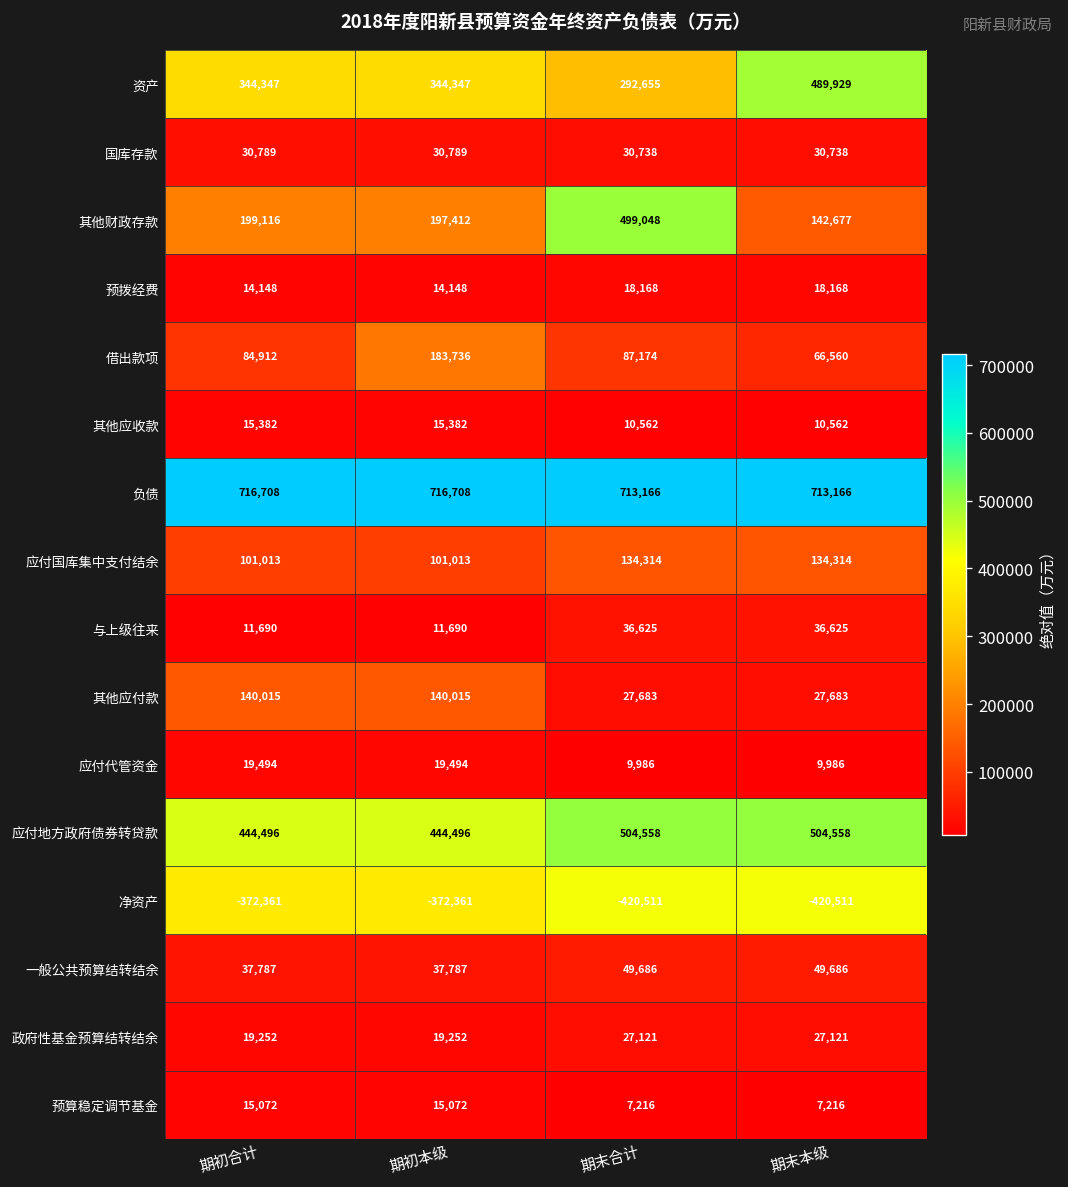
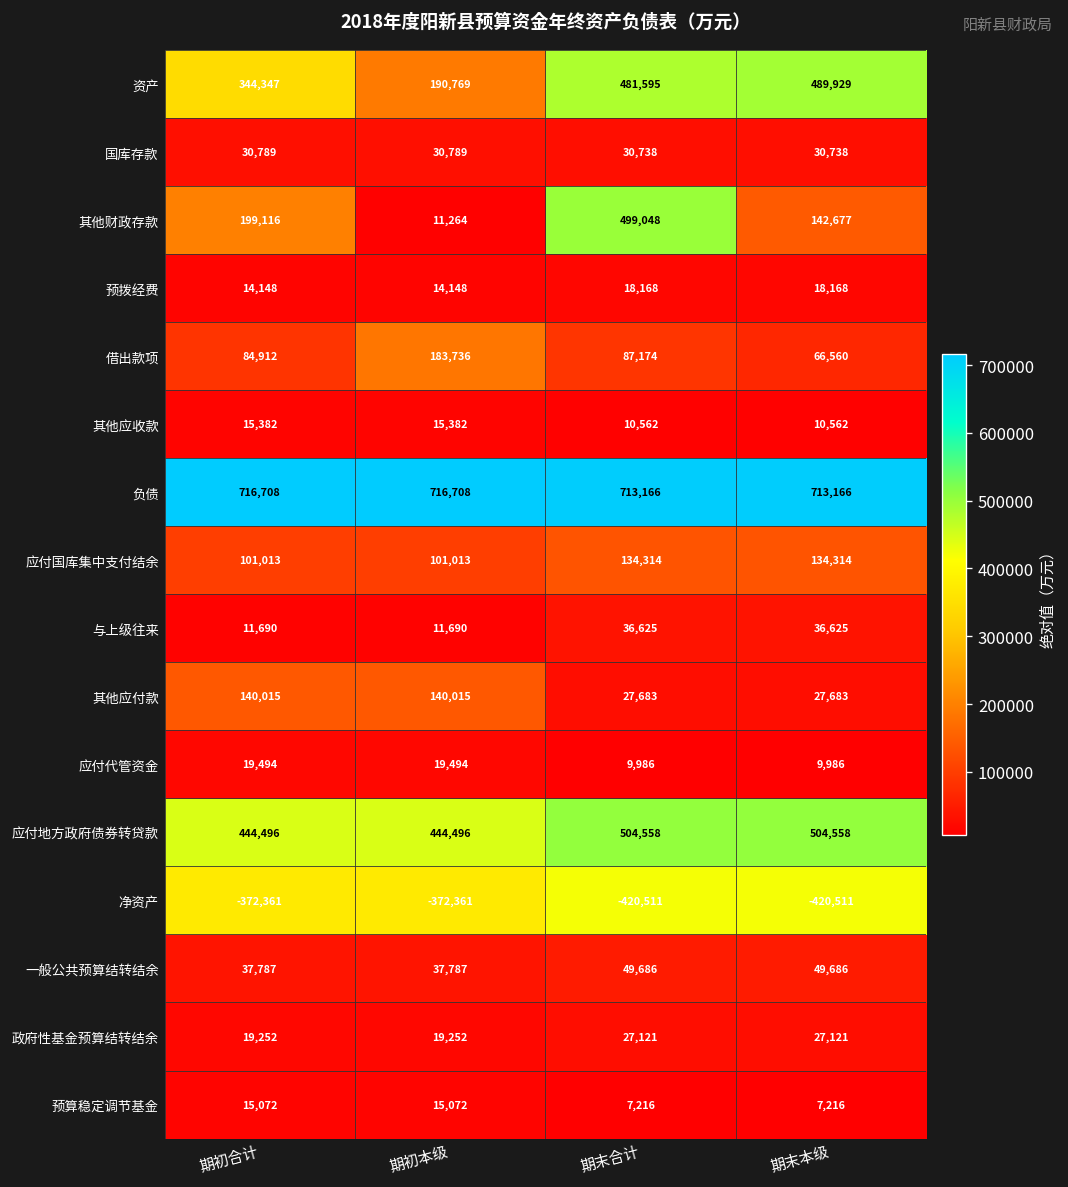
  {
    "资产": {
      "期初合计": "344,347",
-     "期初本级": "344,347",
-     "期末合计": "292,655",
+     "期初本级": "190,769",
+     "期末合计": "481,595",
      "期末本级": "489,929"
    },
    "国库存款": {
      "期初合计": "30,789",
      "期初本级": "30,789",
      "期末合计": "30,738",
      "期末本级": "30,738"
    },
    "其他财政存款": {
      "期初合计": "199,116",
-     "期初本级": "197,412",
+     "期初本级": "11,264",
      "期末合计": "499,048",
      "期末本级": "142,677"
    },
    "预拨经费": {
      "期初合计": "14,148",
      "期初本级": "14,148",
      "期末合计": "18,168",
      "期末本级": "18,168"
    },
    "借出款项": {
      "期初合计": "84,912",
      "期初本级": "183,736",
      "期末合计": "87,174",
      "期末本级": "66,560"
    },
    "其他应收款": {
      "期初合计": "15,382",
      "期初本级": "15,382",
      "期末合计": "10,562",
      "期末本级": "10,562"
    },
    "负债": {
      "期初合计": "716,708",
      "期初本级": "716,708",
      "期末合计": "713,166",
      "期末本级": "713,166"
    },
    "应付国库集中支付结余": {
      "期初合计": "101,013",
      "期初本级": "101,013",
      "期末合计": "134,314",
      "期末本级": "134,314"
    },
    "与上级往来": {
      "期初合计": "11,690",
      "期初本级": "11,690",
      "期末合计": "36,625",
      "期末本级": "36,625"
    },
    "其他应付款": {
      "期初合计": "140,015",
      "期初本级": "140,015",
      "期末合计": "27,683",
      "期末本级": "27,683"
    },
    "应付代管资金": {
      "期初合计": "19,494",
      "期初本级": "19,494",
      "期末合计": "9,986",
      "期末本级": "9,986"
    },
    "应付地方政府债券转贷款": {
      "期初合计": "444,496",
      "期初本级": "444,496",
      "期末合计": "504,558",
      "期末本级": "504,558"
    },
    "净资产": {
      "期初合计": "-372,361",
      "期初本级": "-372,361",
      "期末合计": "-420,511",
      "期末本级": "-420,511"
    },
    "一般公共预算结转结余": {
      "期初合计": "37,787",
      "期初本级": "37,787",
      "期末合计": "49,686",
      "期末本级": "49,686"
    },
    "政府性基金预算结转结余": {
      "期初合计": "19,252",
      "期初本级": "19,252",
      "期末合计": "27,121",
      "期末本级": "27,121"
    },
    "预算稳定调节基金": {
      "期初合计": "15,072",
      "期初本级": "15,072",
      "期末合计": "7,216",
      "期末本级": "7,216"
    }
  }
